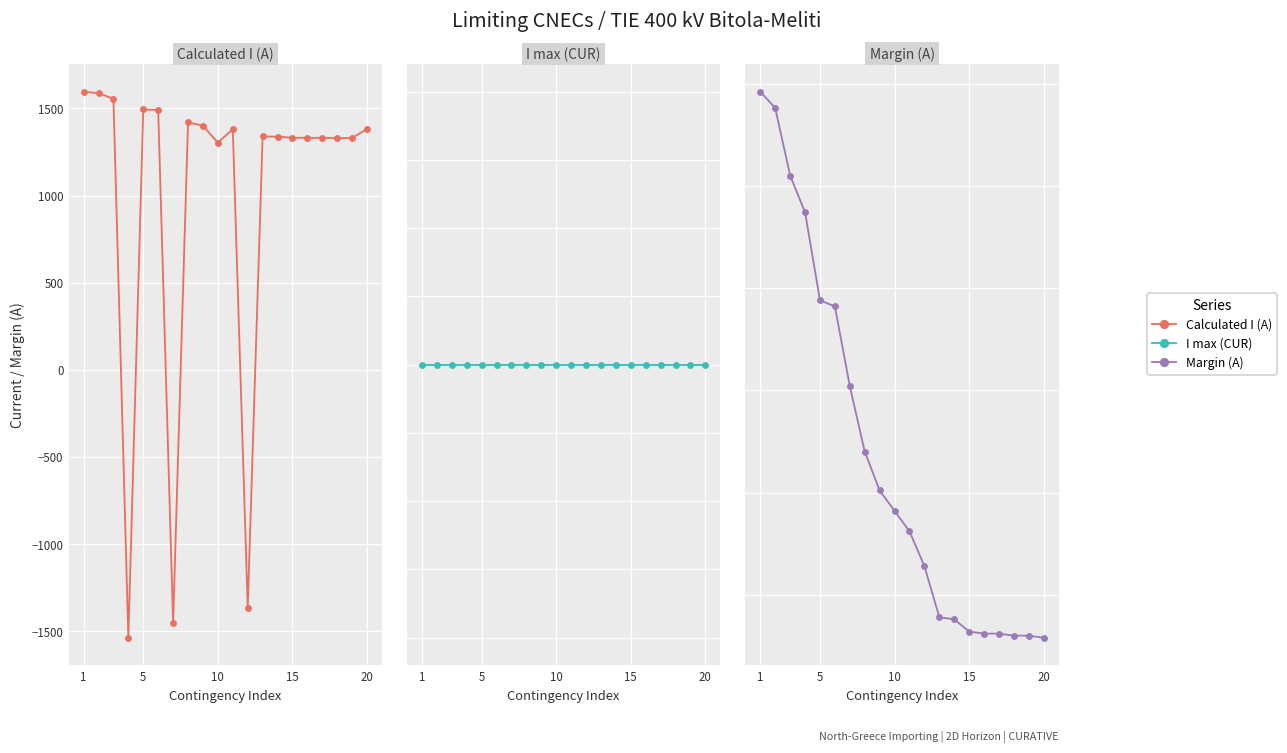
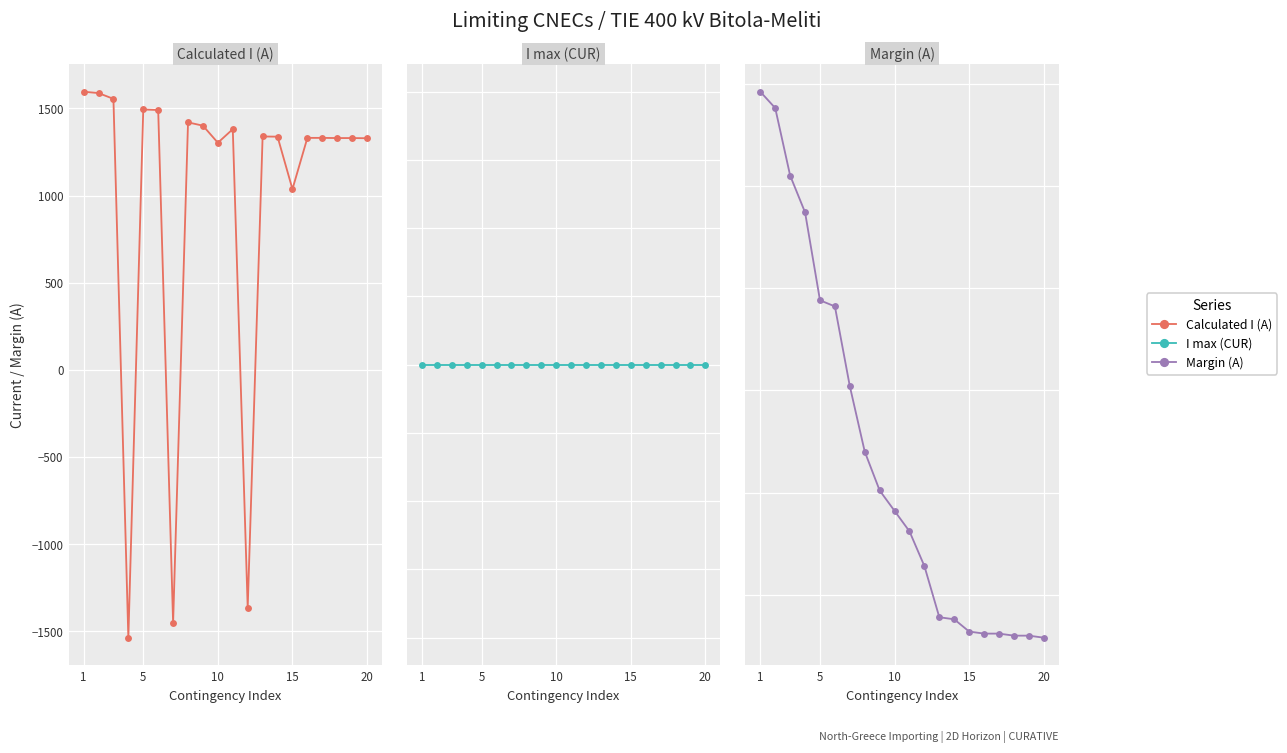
  {
    "Calculated I (A)": {
      "1": 1600,
      "5": 1490,
      "10": 1300,
-     "15": 1330,
-     "20": 1380
+     "15": 1040,
+     "20": 1330
    }
  }
